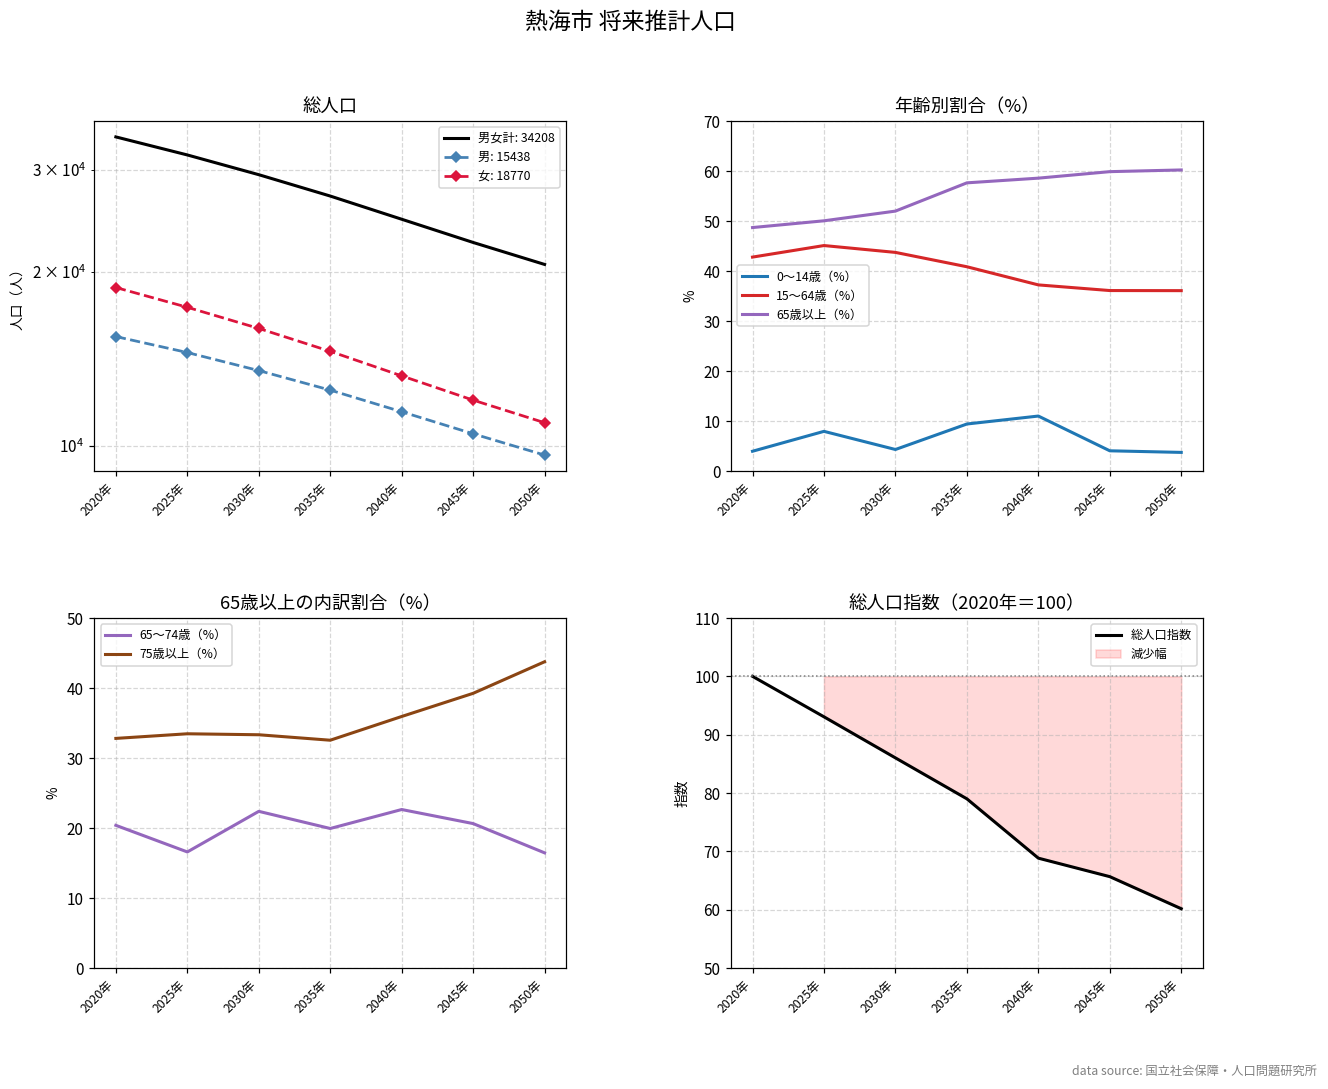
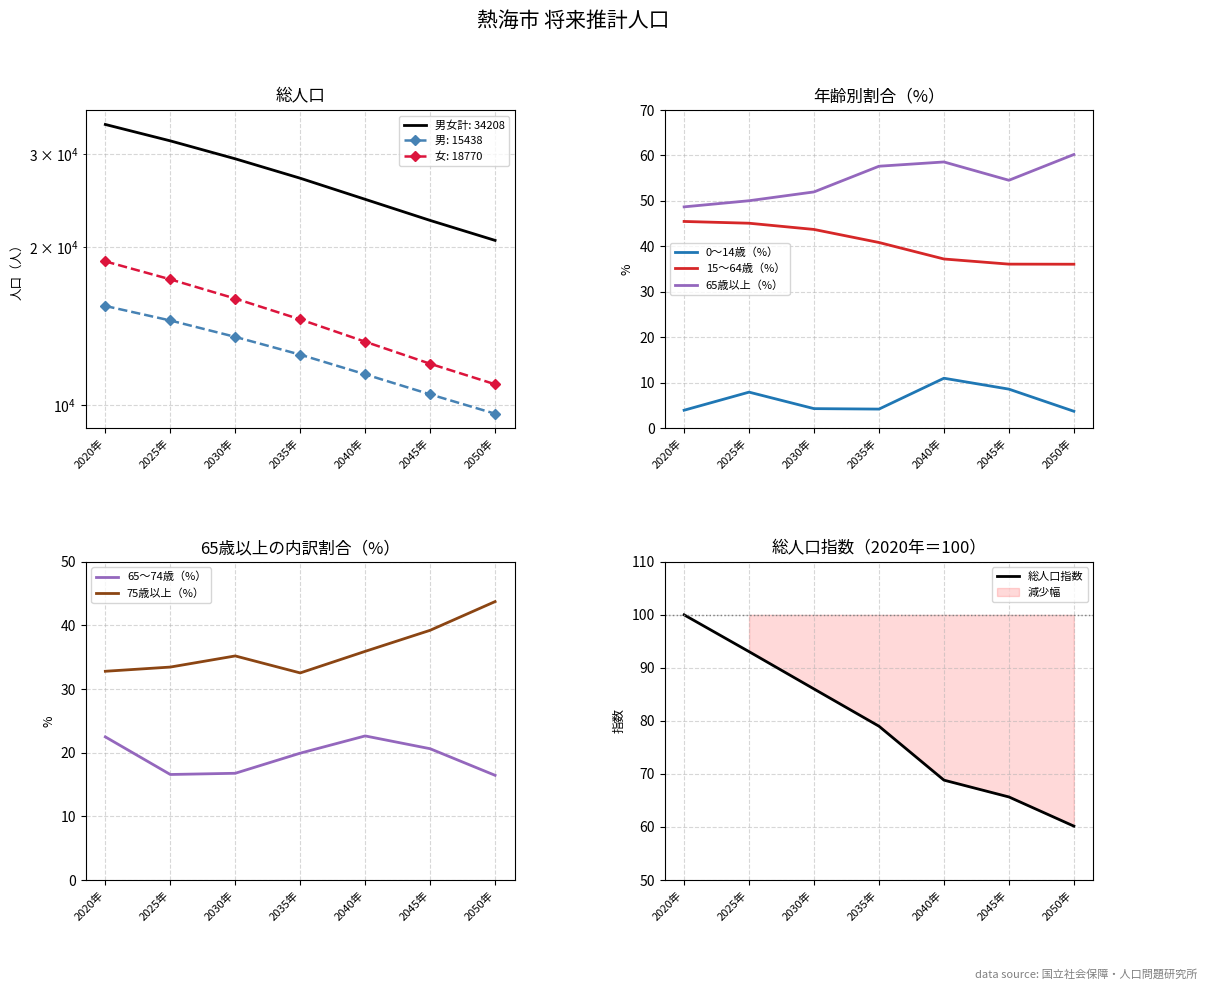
  {
    "年齢別割合（%）": {
      "0～14歳（%）": {
        "2020年": 4,
        "2025年": 8,
        "2030年": 4,
-       "2035年": 9,
+       "2035年": 4,
        "2040年": 11,
-       "2045年": 4,
+       "2045年": 9,
        "2050年": 4
      },
      "15～64歳（%）": {
-       "2020年": 43,
+       "2020年": 45,
        "2025年": 45,
        "2030年": 44,
        "2035年": 41,
        "2040年": 37,
        "2045年": 36,
        "2050年": 36
      },
      "65歳以上（%）": {
        "2020年": 49,
        "2025年": 50,
        "2030年": 52,
        "2035年": 58,
        "2040年": 59,
-       "2045年": 60,
+       "2045年": 55,
        "2050年": 60
      }
    },
    "65歳以上の内訳割合（%）": {
      "65～74歳（%）": {
-       "2020年": 20,
+       "2020年": 22,
        "2025年": 17,
-       "2030年": 22,
+       "2030年": 17,
        "2035年": 20,
        "2040年": 23,
        "2045年": 21,
        "2050年": 16
      },
      "75歳以上（%）": {
        "2020年": 33,
        "2025年": 33,
-       "2030年": 33,
+       "2030年": 35,
        "2035年": 33,
        "2040年": 36,
        "2045年": 39,
        "2050年": 44
      }
    },
    "総人口指数（2020年＝100）": {
      "総人口指数": {
        "2020年": 100,
        "2025年": 93,
        "2030年": 86,
        "2035年": 79,
        "2040年": 69,
        "2045年": 66,
        "2050年": 60
      }
    }
  }
